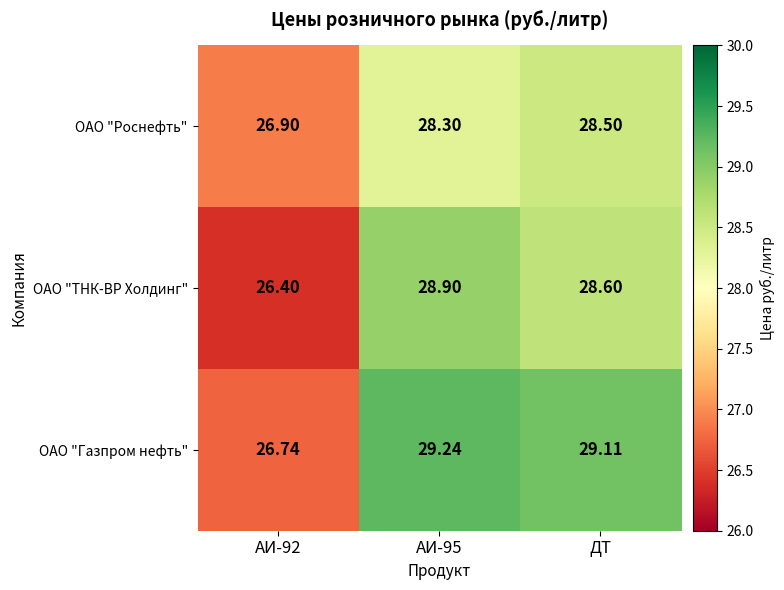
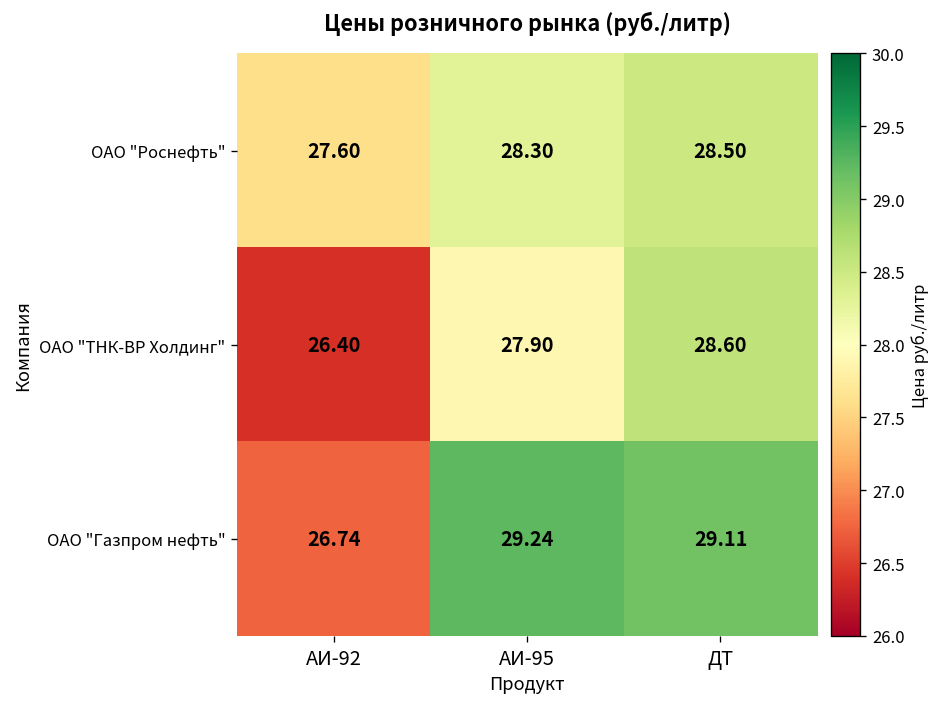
  {
    "ОАО \"Роснефть\"": {
-     "АИ-92": 26.90,
+     "АИ-92": 27.60,
      "АИ-95": 28.30,
      "ДТ": 28.50
    },
    "ОАО \"ТНК-ВР Холдинг\"": {
      "АИ-92": 26.40,
-     "АИ-95": 28.90,
+     "АИ-95": 27.90,
      "ДТ": 28.60
    },
    "ОАО \"Газпром нефть\"": {
      "АИ-92": 26.74,
      "АИ-95": 29.24,
      "ДТ": 29.11
    }
  }
